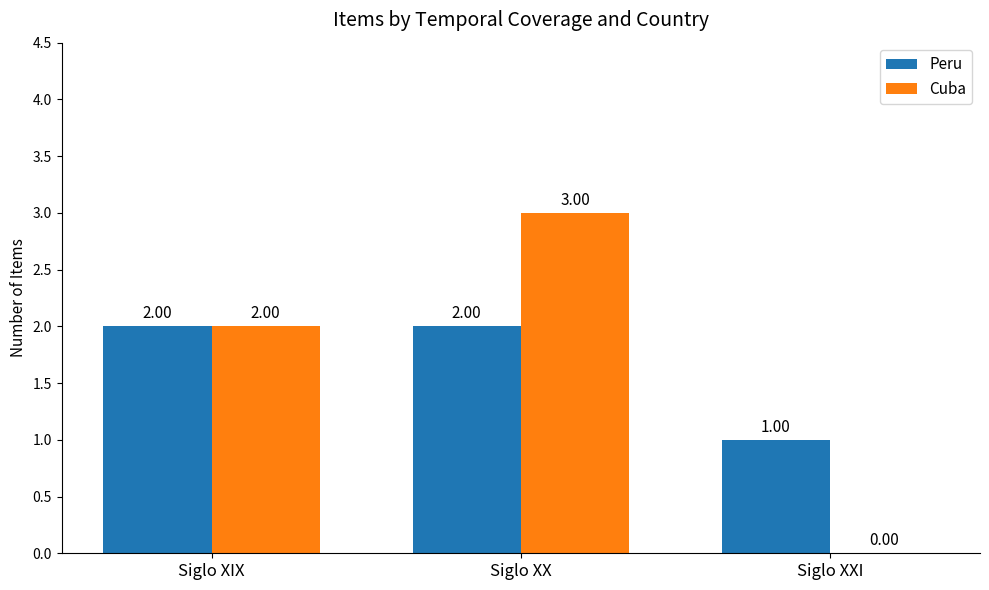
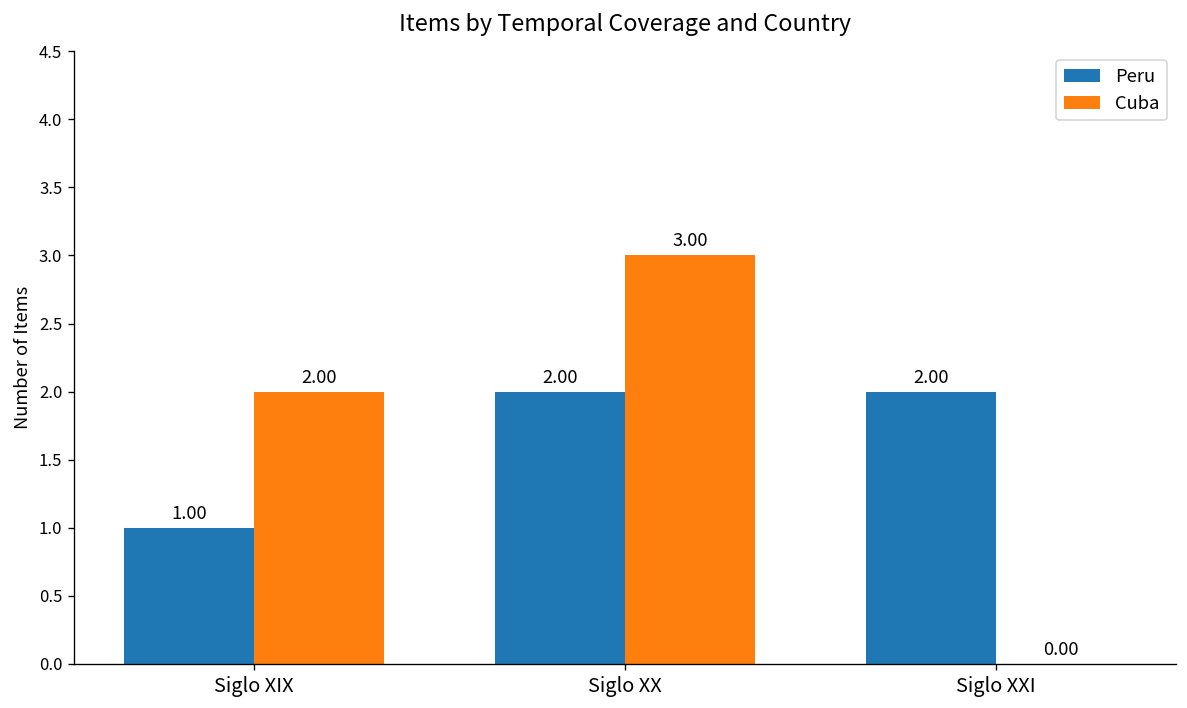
  {
    "Peru": {
-     "Siglo XIX": 2.00,
+     "Siglo XIX": 1.00,
      "Siglo XX": 2.00,
-     "Siglo XXI": 1.00
+     "Siglo XXI": 2.00
    },
    "Cuba": {
      "Siglo XIX": 2.00,
      "Siglo XX": 3.00,
      "Siglo XXI": 0.00
    }
  }
